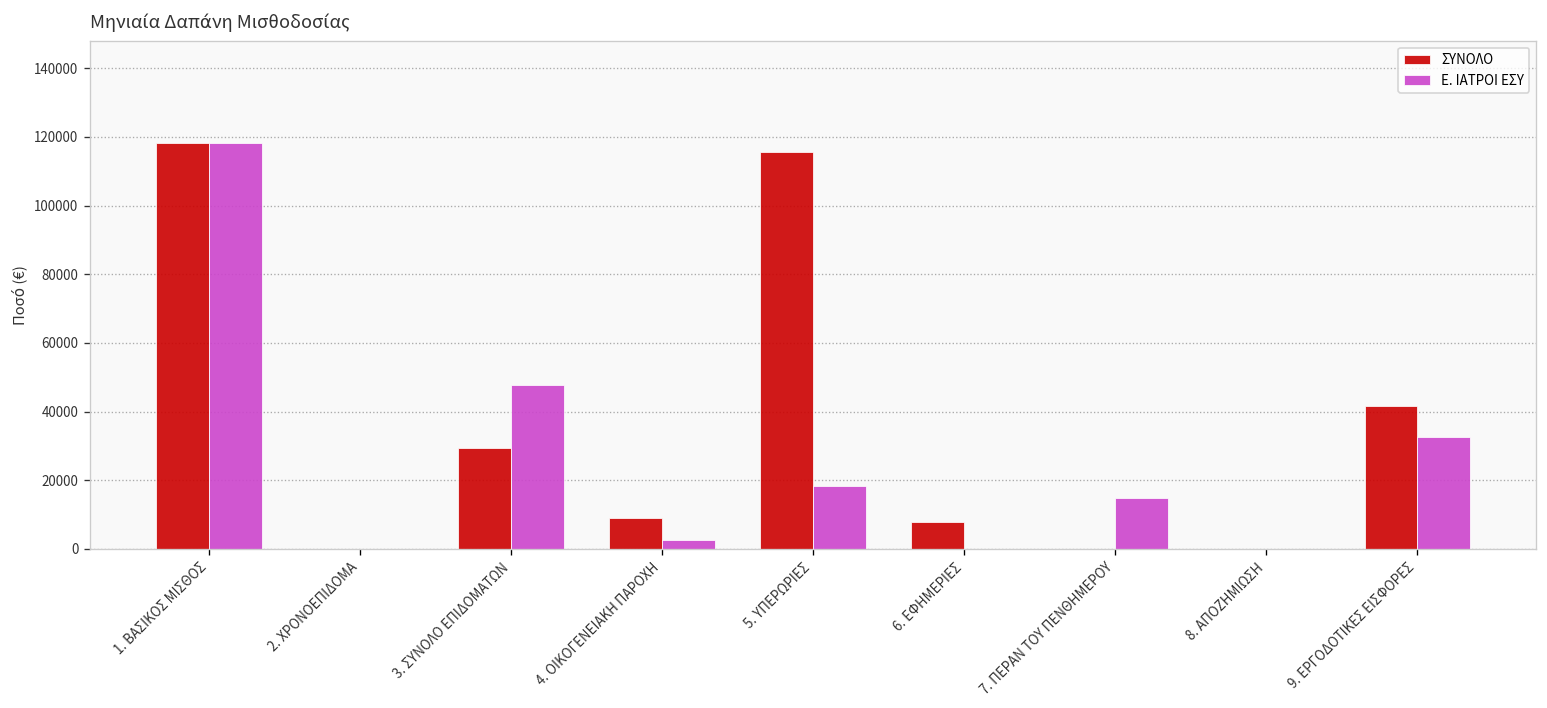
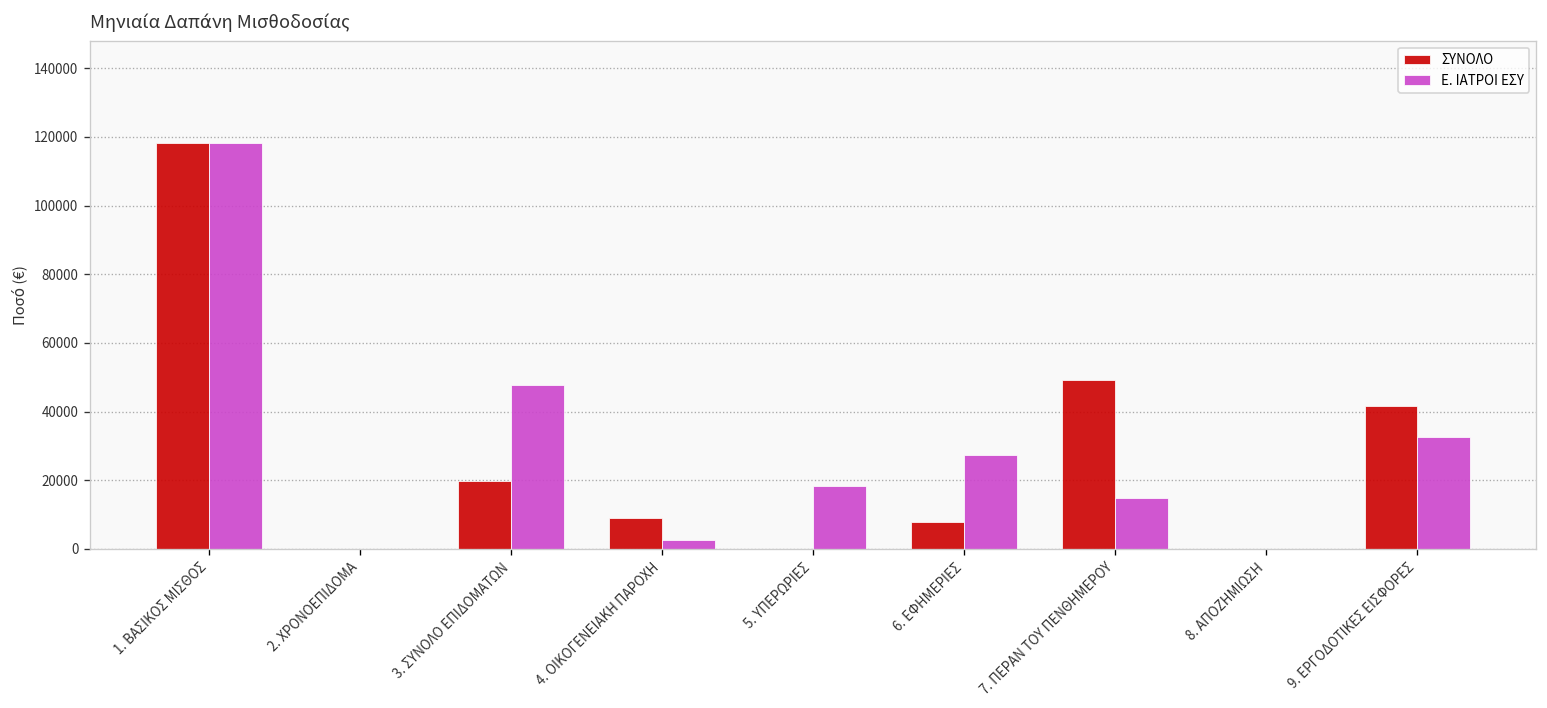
  {
    "ΣΥΝΟΛΟ": {
      "1. ΒΑΣΙΚΟΣ ΜΙΣΘΟΣ": 118000,
      "2. ΧΡΟΝΟΕΠΙΔΟΜΑ": 0,
-     "3. ΣΥΝΟΛΟ ΕΠΙΔΟΜΑΤΩΝ": 29000,
+     "3. ΣΥΝΟΛΟ ΕΠΙΔΟΜΑΤΩΝ": 20000,
      "4. ΟΙΚΟΓΕΝΕΙΑΚΗ ΠΑΡΟΧΗ": 9000,
-     "5. ΥΠΕΡΩΡΙΕΣ": 115000,
+     "5. ΥΠΕΡΩΡΙΕΣ": 0,
      "6. ΕΦΗΜΕΡΙΕΣ": 8000,
-     "7. ΠΕΡΑΝ ΤΟΥ ΠΕΝΘΗΜΕΡΟΥ": 0,
+     "7. ΠΕΡΑΝ ΤΟΥ ΠΕΝΘΗΜΕΡΟΥ": 49000,
      "8. ΑΠΟΖΗΜΙΩΣΗ": 0,
      "9. ΕΡΓΟΔΟΤΙΚΕΣ ΕΙΣΦΟΡΕΣ": 42000
    },
    "Ε. ΙΑΤΡΟΙ ΕΣΥ": {
      "1. ΒΑΣΙΚΟΣ ΜΙΣΘΟΣ": 118000,
      "2. ΧΡΟΝΟΕΠΙΔΟΜΑ": 0,
      "3. ΣΥΝΟΛΟ ΕΠΙΔΟΜΑΤΩΝ": 48000,
      "4. ΟΙΚΟΓΕΝΕΙΑΚΗ ΠΑΡΟΧΗ": 3000,
      "5. ΥΠΕΡΩΡΙΕΣ": 18000,
-     "6. ΕΦΗΜΕΡΙΕΣ": 0,
+     "6. ΕΦΗΜΕΡΙΕΣ": 27000,
      "7. ΠΕΡΑΝ ΤΟΥ ΠΕΝΘΗΜΕΡΟΥ": 15000,
      "8. ΑΠΟΖΗΜΙΩΣΗ": 0,
      "9. ΕΡΓΟΔΟΤΙΚΕΣ ΕΙΣΦΟΡΕΣ": 33000
    }
  }
